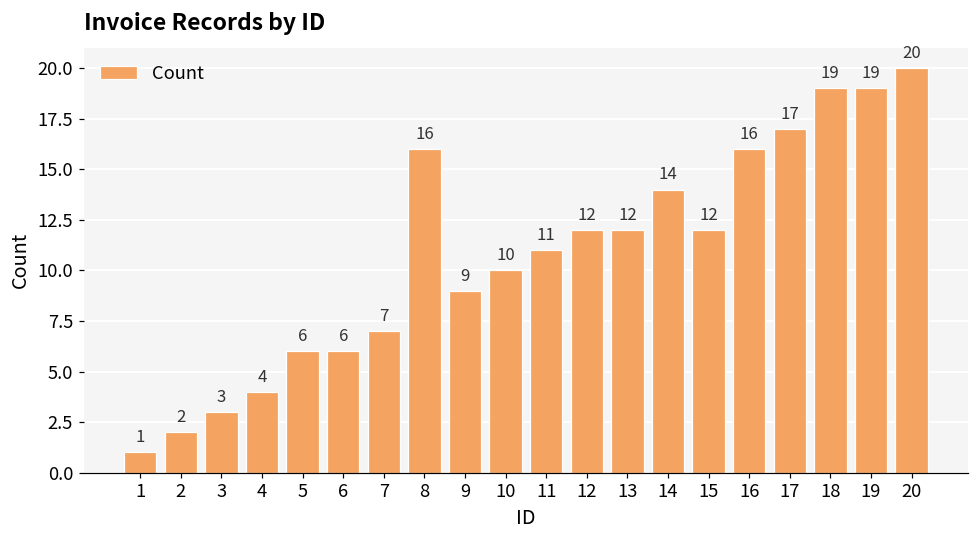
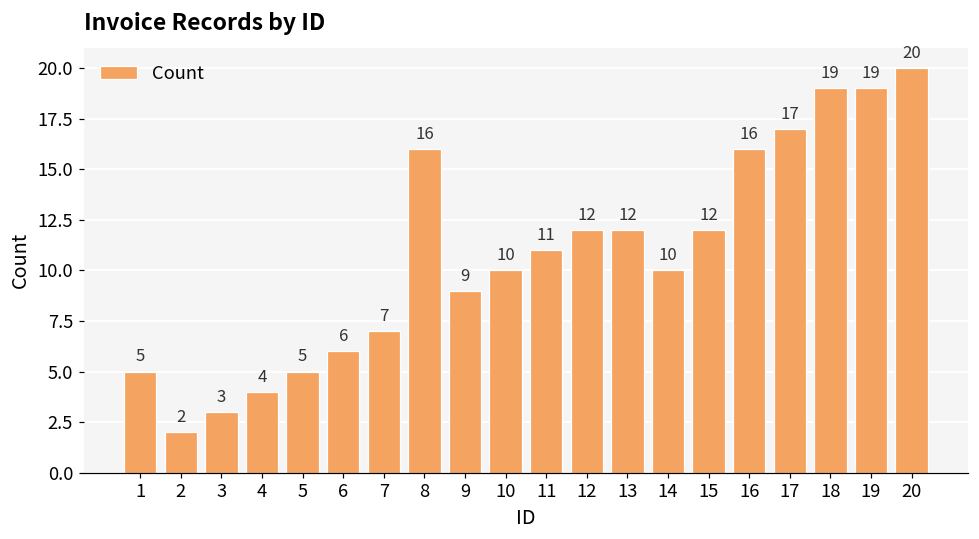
  {
-   "1": 1,
+   "1": 5,
    "2": 2,
    "3": 3,
    "4": 4,
-   "5": 6,
+   "5": 5,
    "6": 6,
    "7": 7,
    "8": 16,
    "9": 9,
    "10": 10,
    "11": 11,
    "12": 12,
    "13": 12,
-   "14": 14,
+   "14": 10,
    "15": 12,
    "16": 16,
    "17": 17,
    "18": 19,
    "19": 19,
    "20": 20
  }
